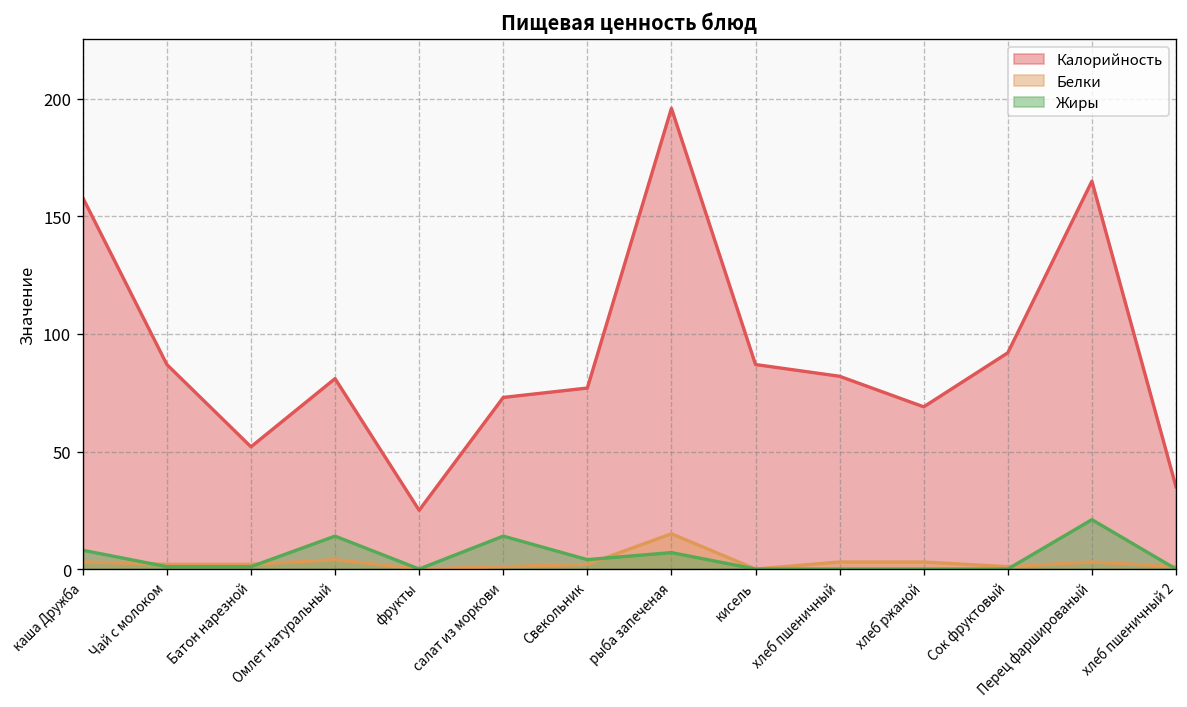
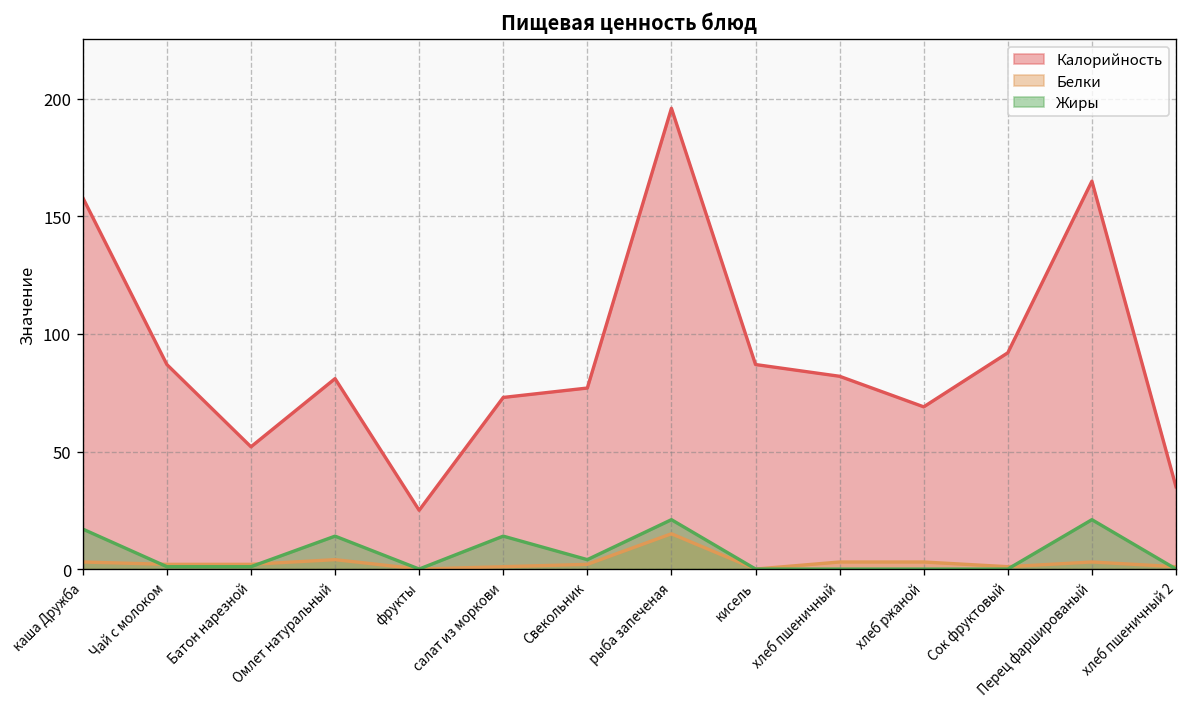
  {
    "Жиры": {
-     "каша Дружба": 8,
+     "каша Дружба": 17,
      "Омлет натуральный": 14,
      "салат из моркови": 14,
      "Свекольник": 4,
-     "рыба запеченая": 7,
+     "рыба запеченая": 21,
      "хлеб пшеничный": 0,
      "хлеб ржаной": 0,
      "Перец фаршированый": 21
    }
  }
